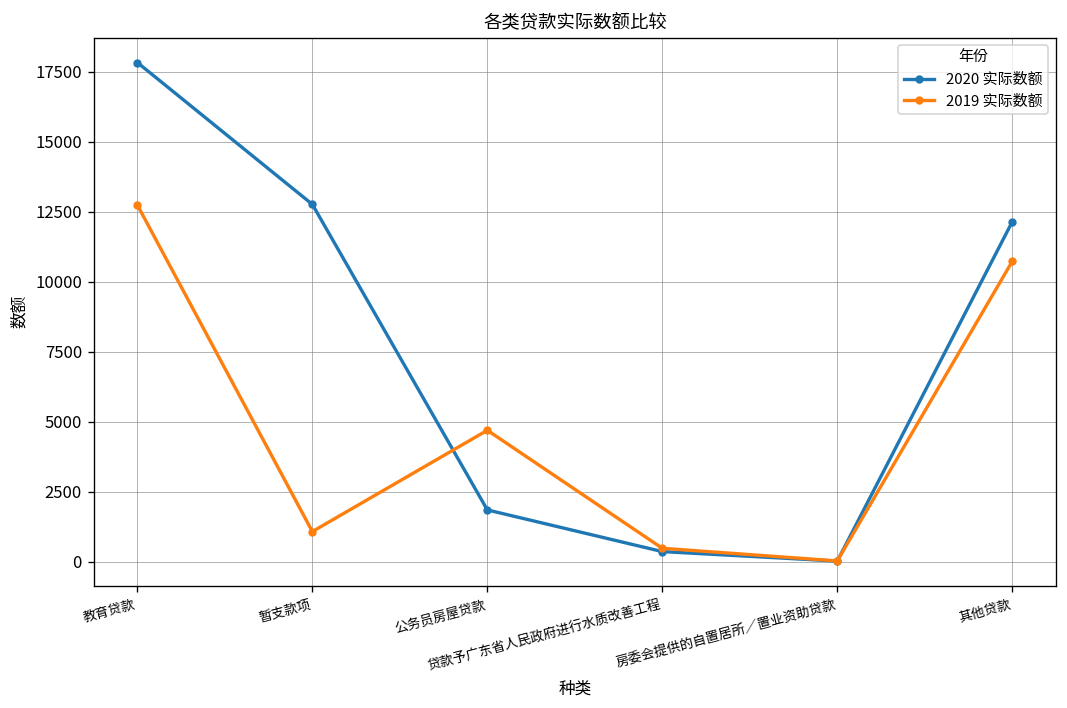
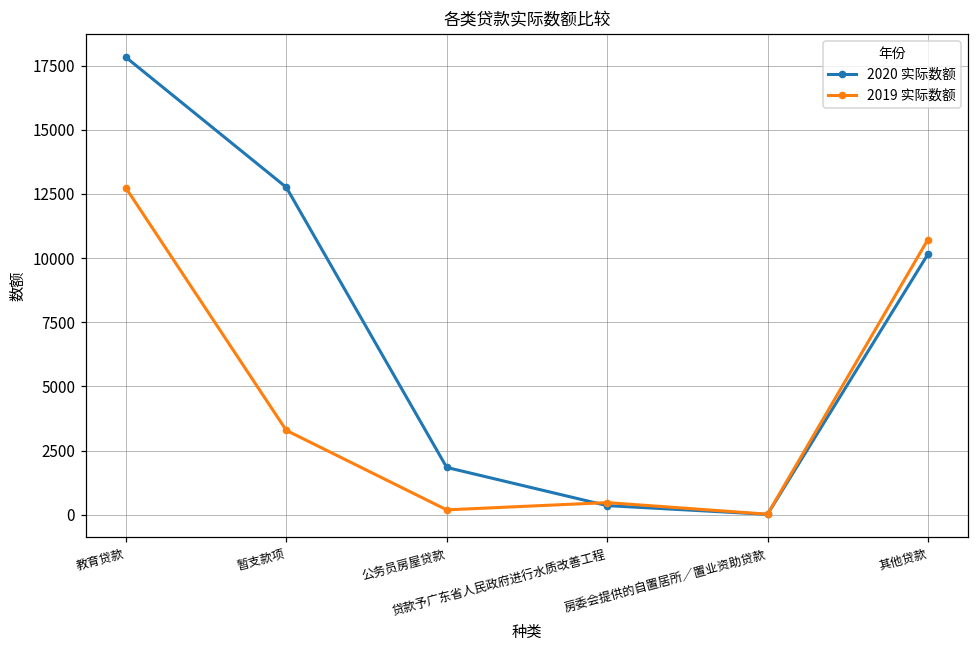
  {
    "2020 实际数额": {
      "教育贷款": 17800,
      "暂支款项": 12800,
      "公务员房屋贷款": 1800,
      "贷款予广东省人民政府进行水质改善工程": 400,
-     "其他贷款": 12100
+     "其他贷款": 10200
    },
    "2019 实际数额": {
      "教育贷款": 12700,
-     "暂支款项": 1100,
-     "公务员房屋贷款": 4700,
+     "暂支款项": 3300,
+     "公务员房屋贷款": 200,
      "贷款予广东省人民政府进行水质改善工程": 500,
      "其他贷款": 10700
    }
  }
